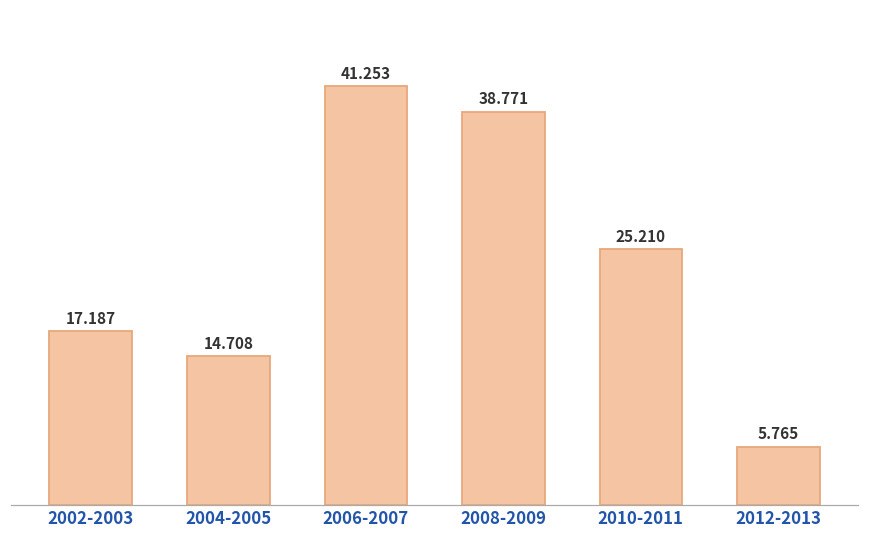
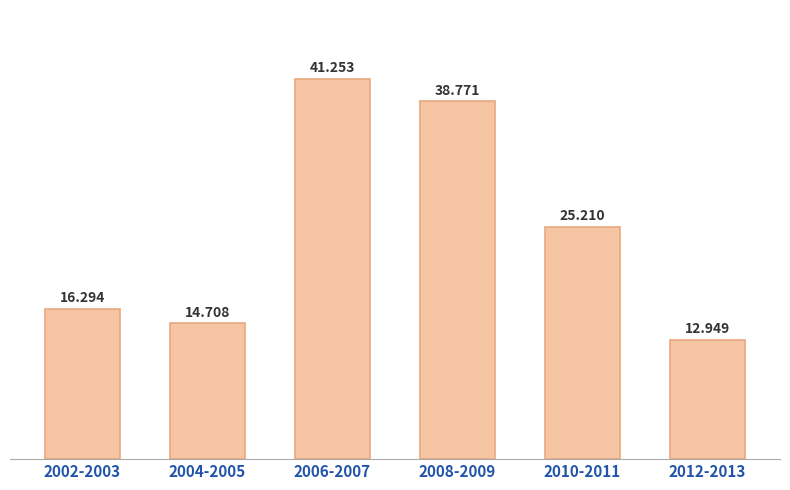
  {
-   "2002-2003": 17.187,
+   "2002-2003": 16.294,
    "2004-2005": 14.708,
    "2006-2007": 41.253,
    "2008-2009": 38.771,
    "2010-2011": 25.210,
-   "2012-2013": 5.765
+   "2012-2013": 12.949
  }
